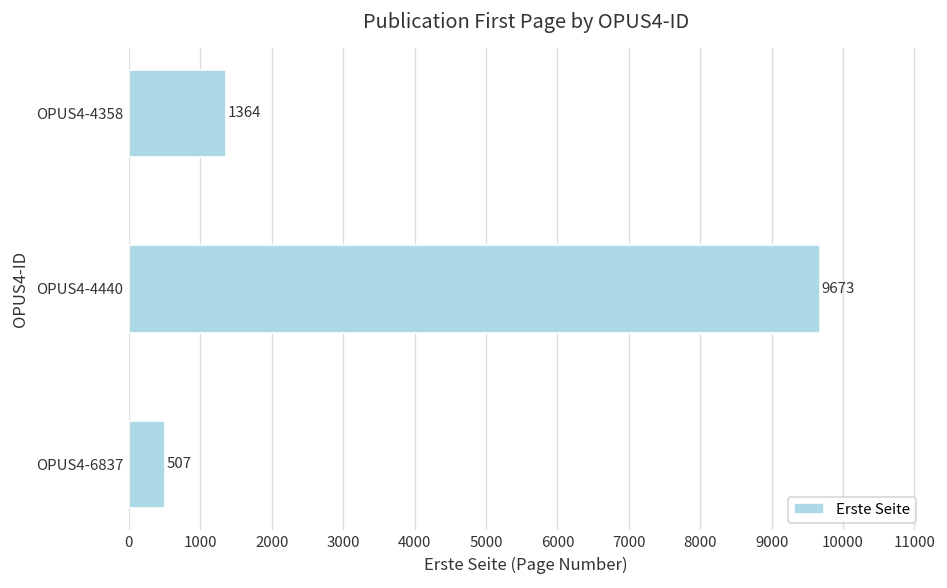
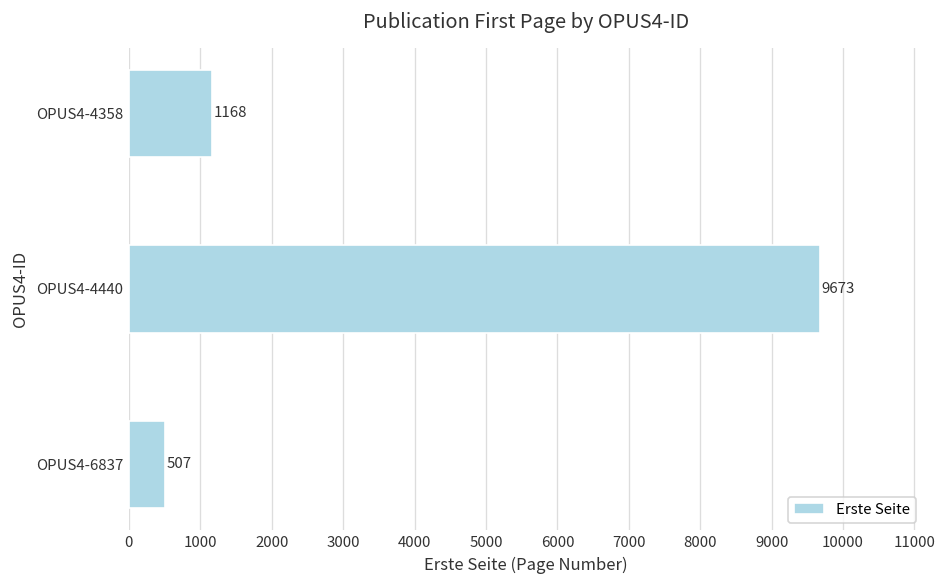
  {
-   "OPUS4-4358": 1364,
+   "OPUS4-4358": 1168,
    "OPUS4-4440": 9673,
    "OPUS4-6837": 507
  }
